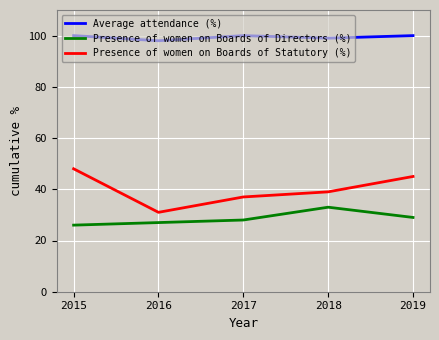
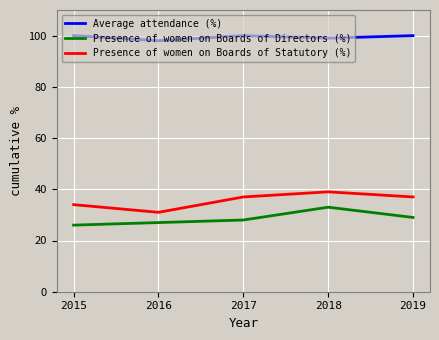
  {
    "Average attendance (%)": {
      "2019": 100
    },
    "Presence of women on Boards of Directors (%)": {
      "2015": 26,
      "2016": 27,
      "2017": 28,
      "2018": 33,
      "2019": 29
    },
    "Presence of women on Boards of Statutory (%)": {
-     "2015": 48,
+     "2015": 34,
      "2016": 31,
      "2017": 37,
      "2018": 39,
-     "2019": 45
+     "2019": 37
    }
  }
